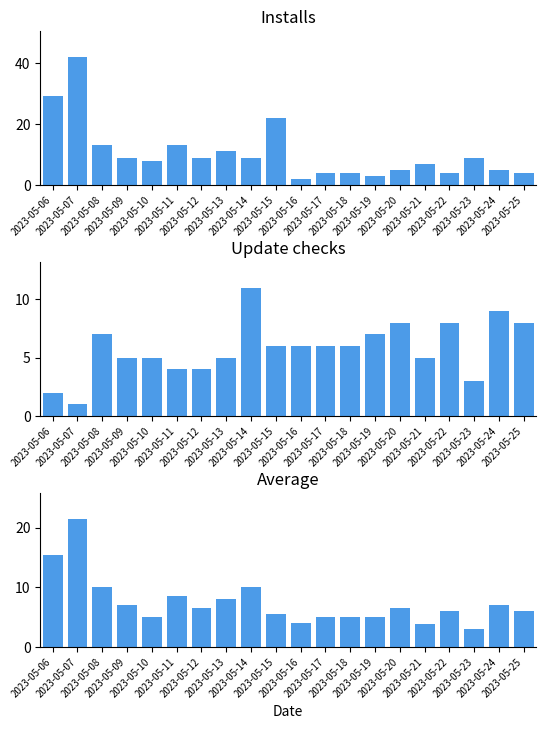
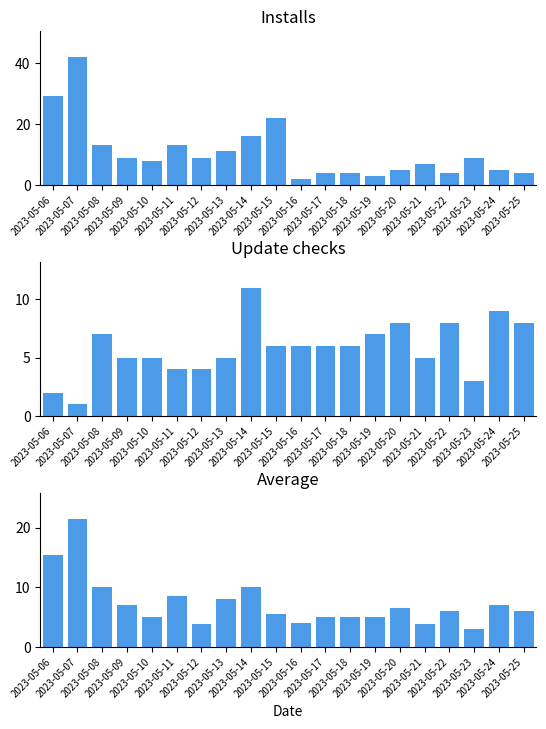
  {
    "Installs": {
      "2023-05-06": 29,
      "2023-05-07": 42,
      "2023-05-08": 13,
      "2023-05-09": 9,
      "2023-05-10": 8,
      "2023-05-11": 13,
      "2023-05-12": 9,
      "2023-05-13": 11,
-     "2023-05-14": 9,
+     "2023-05-14": 16,
      "2023-05-15": 22,
      "2023-05-16": 2,
      "2023-05-17": 4,
      "2023-05-18": 4,
      "2023-05-19": 3,
      "2023-05-20": 5,
      "2023-05-21": 7,
      "2023-05-22": 4,
      "2023-05-23": 9,
      "2023-05-24": 5,
      "2023-05-25": 4
    },
    "Update checks": {
      "2023-05-06": 2.0,
      "2023-05-07": 1.0,
      "2023-05-08": 7.0,
      "2023-05-09": 5.0,
      "2023-05-10": 5.0,
      "2023-05-11": 4.0,
      "2023-05-12": 4.0,
      "2023-05-13": 5.0,
      "2023-05-14": 11.0,
      "2023-05-15": 6.0,
      "2023-05-16": 6.0,
      "2023-05-17": 6.0,
      "2023-05-18": 6.0,
      "2023-05-19": 7.0,
      "2023-05-20": 8.0,
      "2023-05-21": 5.0,
      "2023-05-22": 8.0,
      "2023-05-23": 3.0,
      "2023-05-24": 9.0,
      "2023-05-25": 8.0
    },
    "Average": {
      "2023-05-06": 16,
      "2023-05-07": 22,
      "2023-05-08": 10,
      "2023-05-09": 7,
      "2023-05-10": 5,
      "2023-05-11": 9,
-     "2023-05-12": 7,
+     "2023-05-12": 4,
      "2023-05-13": 8,
      "2023-05-14": 10,
      "2023-05-15": 6,
      "2023-05-16": 4,
      "2023-05-17": 5,
      "2023-05-18": 5,
      "2023-05-19": 5,
      "2023-05-20": 7,
      "2023-05-21": 4,
      "2023-05-22": 6,
      "2023-05-23": 3,
      "2023-05-24": 7,
      "2023-05-25": 6
    }
  }
